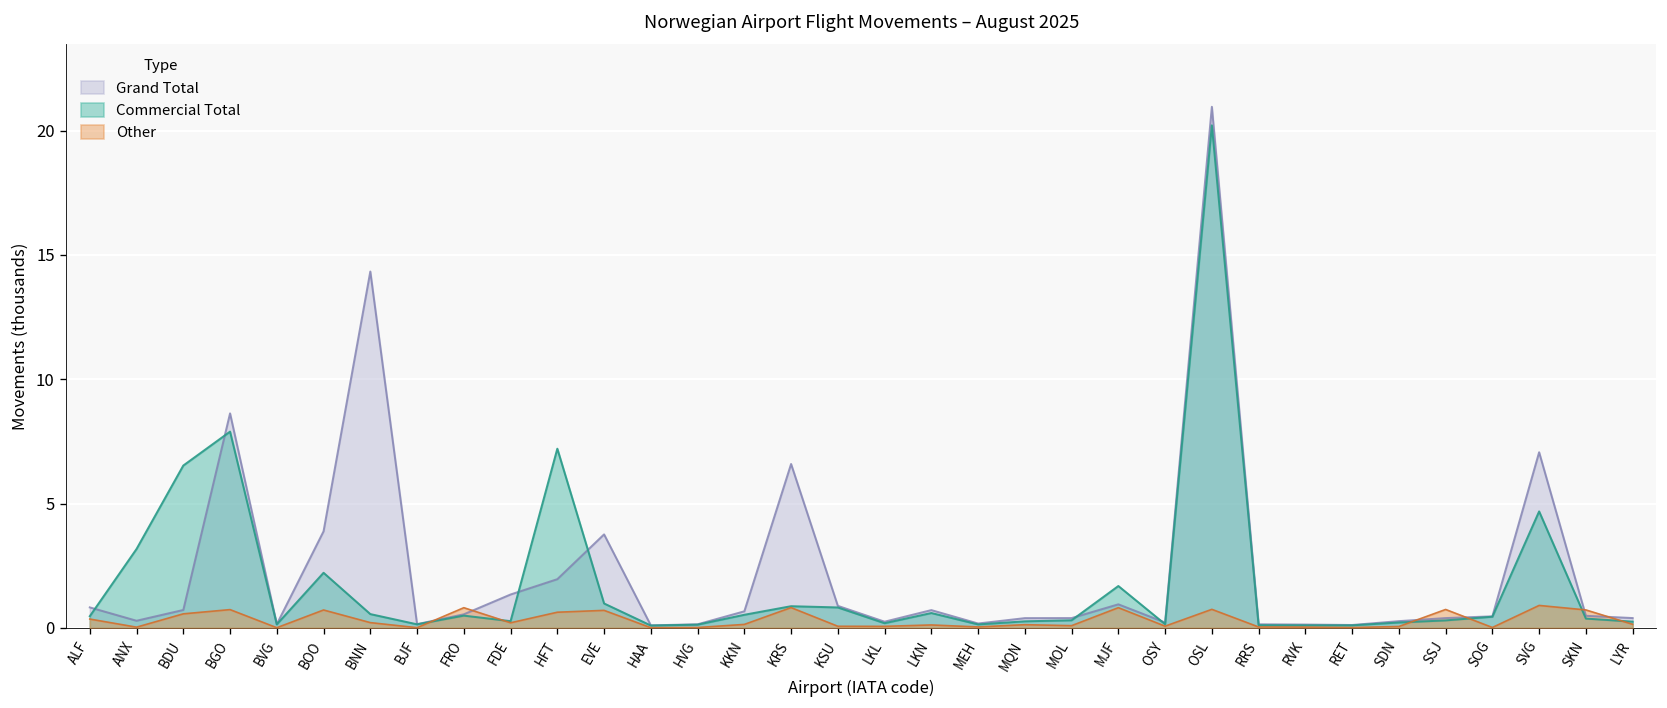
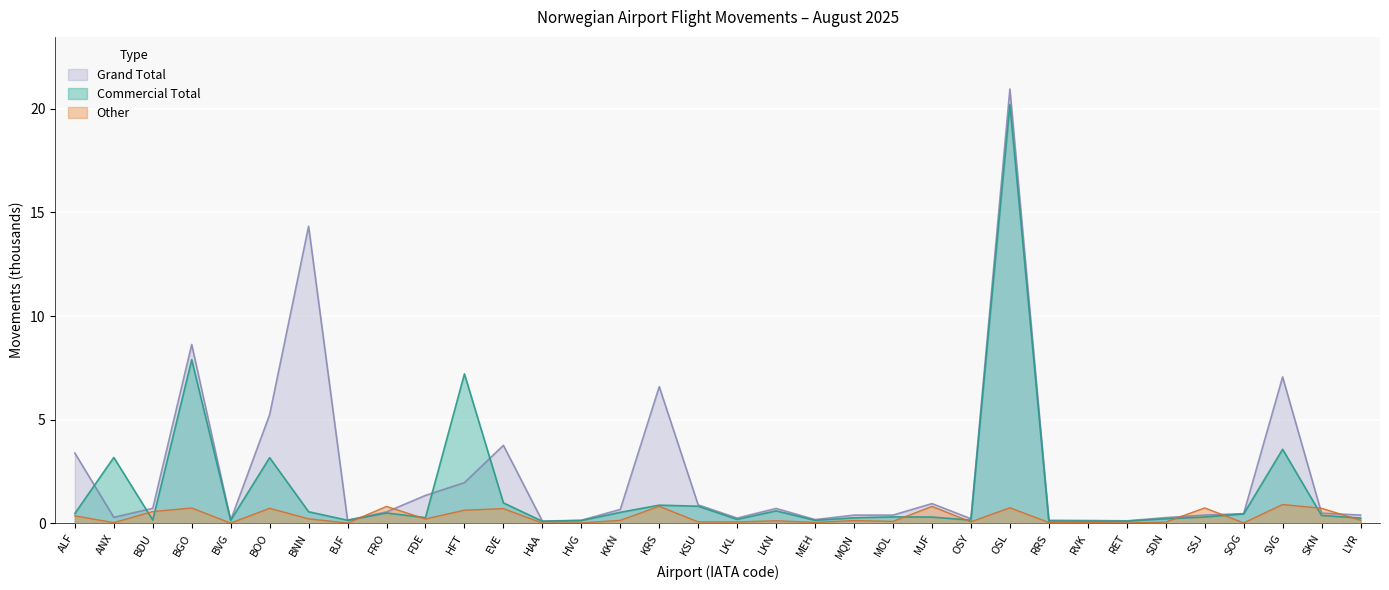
  {
    "Grand Total": {
-     "ALF": 0.8,
+     "ALF": 3.4,
      "ANX": 0.3,
      "BDU": 0.7,
      "BGO": 8.6,
-     "BOO": 3.9,
+     "BOO": 5.2,
      "BNN": 14.3,
      "FDE": 1.3,
      "HFT": 2.0,
      "EVE": 3.8,
      "KKN": 0.7,
      "KRS": 6.6,
      "MQN": 0.4,
      "MJF": 0.9,
      "OSL": 21.0,
      "SVG": 7.1,
      "LYR": 0.4
    },
    "Commercial Total": {
      "ANX": 3.2,
-     "BDU": 6.5,
+     "BDU": 0.2,
      "BGO": 7.9,
-     "BOO": 2.2,
+     "BOO": 3.2,
      "BNN": 0.6,
      "HFT": 7.2,
      "EVE": 1.0,
      "KKN": 0.5,
      "MQN": 0.3,
-     "MJF": 1.7,
+     "MJF": 0.3,
      "OSL": 20.2,
-     "SVG": 4.7
+     "SVG": 3.6
    },
    "Other": {
      "ANX": 0.0,
      "BDU": 0.6,
      "BGO": 0.7,
      "BVG": 0.0,
      "BOO": 0.7,
      "BNN": 0.2,
      "BJF": 0.0,
      "FRO": 0.8,
      "HFT": 0.6,
      "EVE": 0.7,
      "KKN": 0.1,
      "KSU": 0.1,
      "LKL": 0.1,
      "LKN": 0.1,
      "MQN": 0.1,
      "MOL": 0.1,
      "MJF": 0.8,
      "OSL": 0.7,
      "SDN": 0.1,
      "SSJ": 0.7,
      "SOG": 0.0,
      "SVG": 0.9,
      "SKN": 0.7
    }
  }
